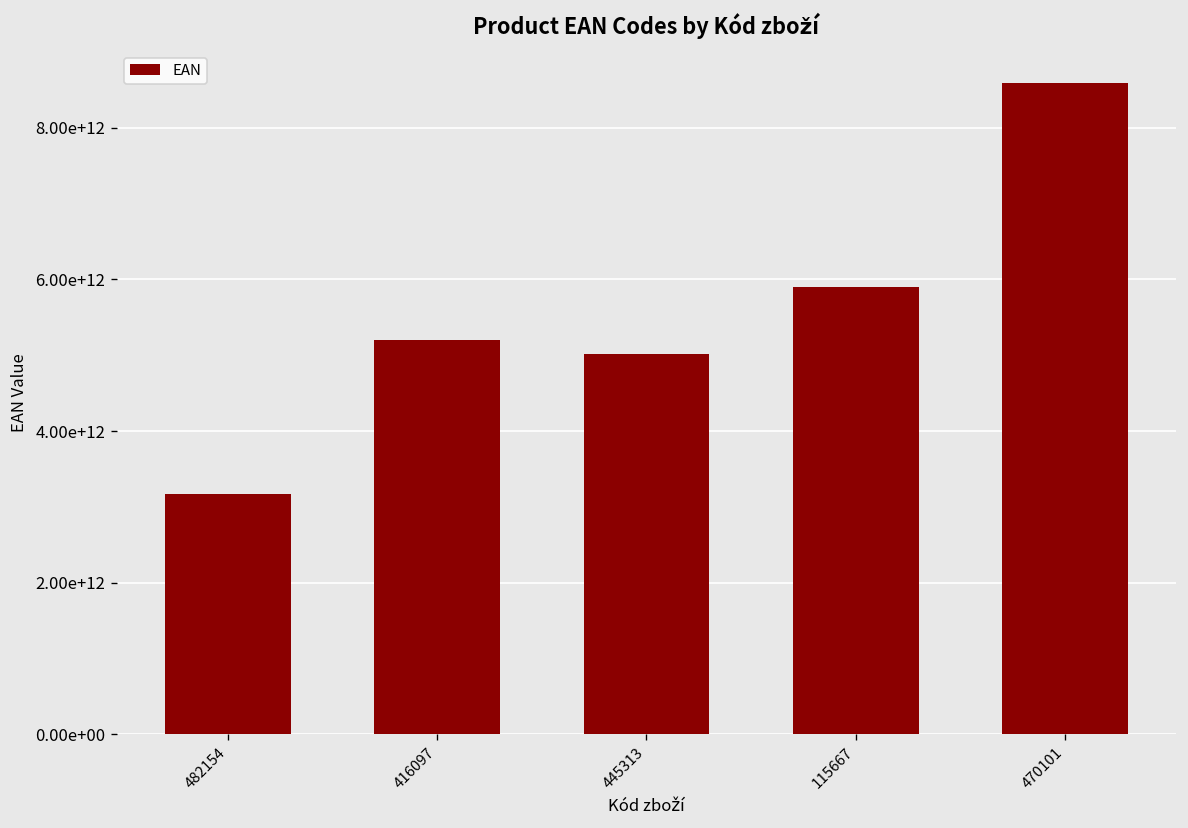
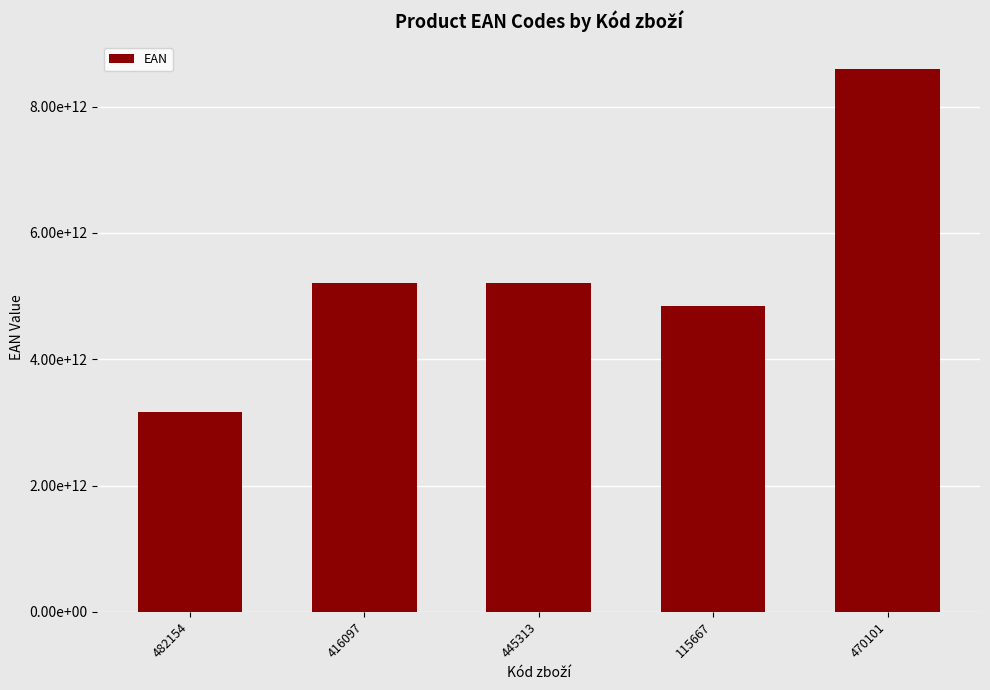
  {
    "482154": 3200000000000,
    "416097": 5200000000000,
-   "445313": 5000000000000,
-   "115667": 5900000000000,
+   "445313": 5200000000000,
+   "115667": 4800000000000,
    "470101": 8600000000000
  }
